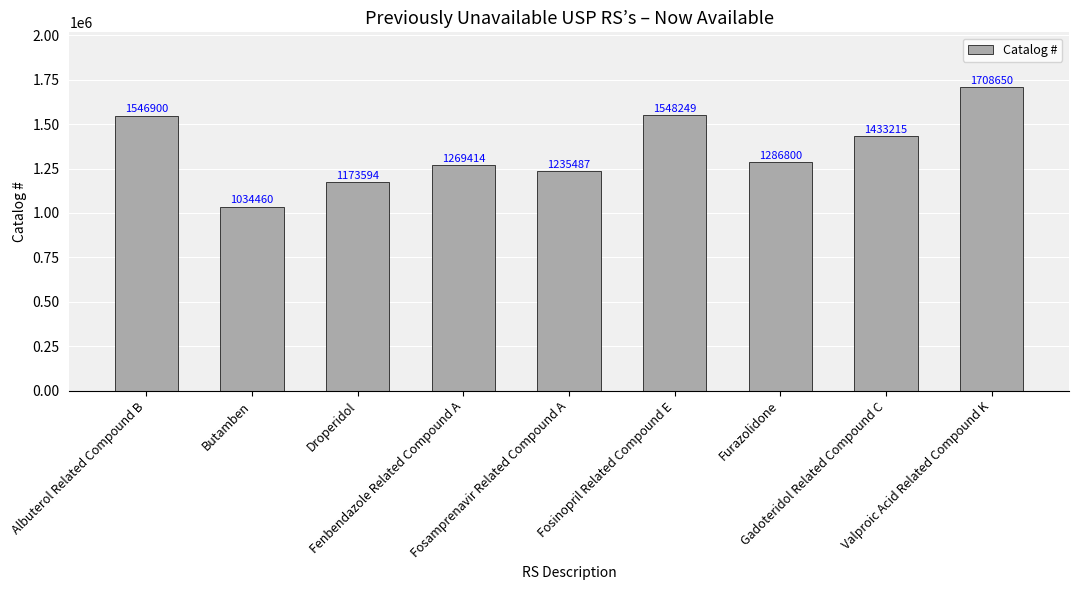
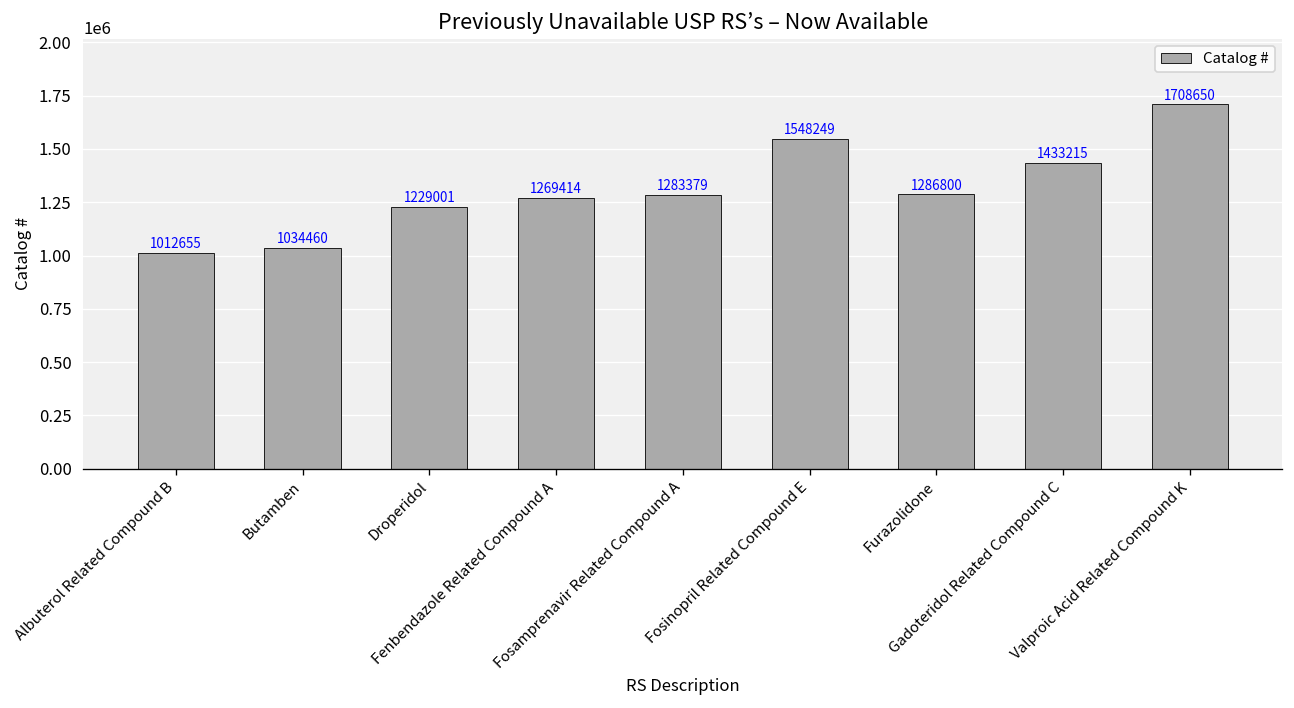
  {
-   "Albuterol Related Compound B": 1546900,
+   "Albuterol Related Compound B": 1012655,
    "Butamben": 1034460,
-   "Droperidol": 1173594,
+   "Droperidol": 1229001,
    "Fenbendazole Related Compound A": 1269414,
-   "Fosamprenavir Related Compound A": 1235487,
+   "Fosamprenavir Related Compound A": 1283379,
    "Fosinopril Related Compound E": 1548249,
    "Furazolidone": 1286800,
    "Gadoteridol Related Compound C": 1433215,
    "Valproic Acid Related Compound K": 1708650
  }
